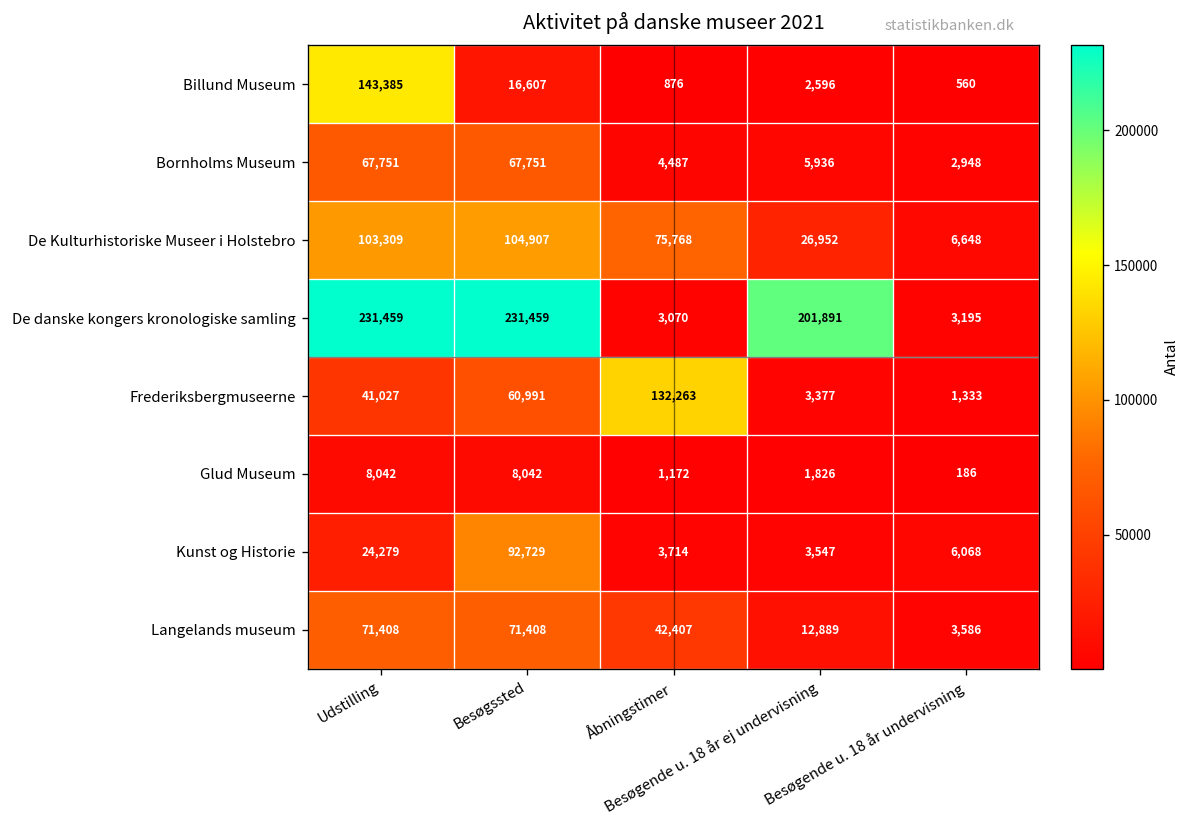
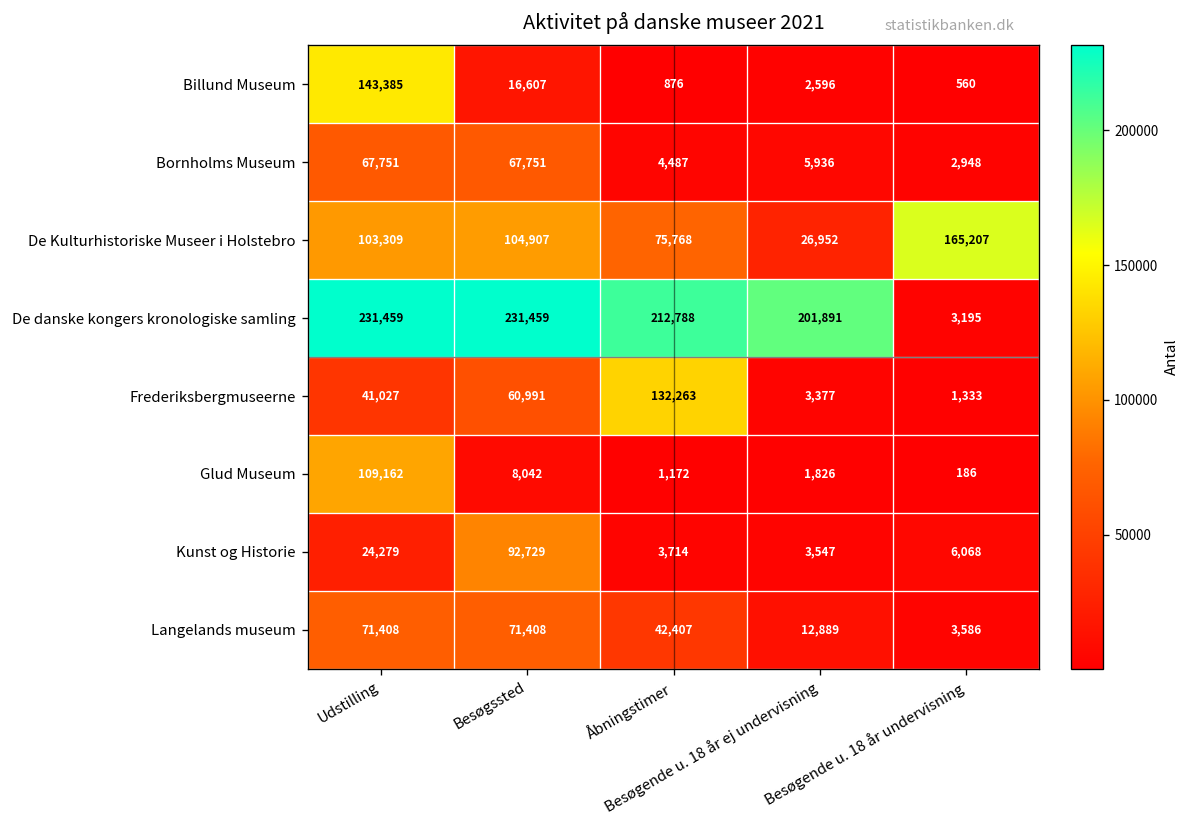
  {
    "Billund Museum": {
      "Udstilling": "143,385",
      "Besøgssted": "16,607",
      "Åbningstimer": "876",
      "Besøgende u. 18 år ej undervisning": "2,596",
      "Besøgende u. 18 år undervisning": "560"
    },
    "Bornholms Museum": {
      "Udstilling": "67,751",
      "Besøgssted": "67,751",
      "Åbningstimer": "4,487",
      "Besøgende u. 18 år ej undervisning": "5,936",
      "Besøgende u. 18 år undervisning": "2,948"
    },
    "De Kulturhistoriske Museer i Holstebro": {
      "Udstilling": "103,309",
      "Besøgssted": "104,907",
      "Åbningstimer": "75,768",
      "Besøgende u. 18 år ej undervisning": "26,952",
-     "Besøgende u. 18 år undervisning": "6,648"
+     "Besøgende u. 18 år undervisning": "165,207"
    },
    "De danske kongers kronologiske samling": {
      "Udstilling": "231,459",
      "Besøgssted": "231,459",
-     "Åbningstimer": "3,070",
+     "Åbningstimer": "212,788",
      "Besøgende u. 18 år ej undervisning": "201,891",
      "Besøgende u. 18 år undervisning": "3,195"
    },
    "Frederiksbergmuseerne": {
      "Udstilling": "41,027",
      "Besøgssted": "60,991",
      "Åbningstimer": "132,263",
      "Besøgende u. 18 år ej undervisning": "3,377",
      "Besøgende u. 18 år undervisning": "1,333"
    },
    "Glud Museum": {
-     "Udstilling": "8,042",
+     "Udstilling": "109,162",
      "Besøgssted": "8,042",
      "Åbningstimer": "1,172",
      "Besøgende u. 18 år ej undervisning": "1,826",
      "Besøgende u. 18 år undervisning": "186"
    },
    "Kunst og Historie": {
      "Udstilling": "24,279",
      "Besøgssted": "92,729",
      "Åbningstimer": "3,714",
      "Besøgende u. 18 år ej undervisning": "3,547",
      "Besøgende u. 18 år undervisning": "6,068"
    },
    "Langelands museum": {
      "Udstilling": "71,408",
      "Besøgssted": "71,408",
      "Åbningstimer": "42,407",
      "Besøgende u. 18 år ej undervisning": "12,889",
      "Besøgende u. 18 år undervisning": "3,586"
    }
  }
